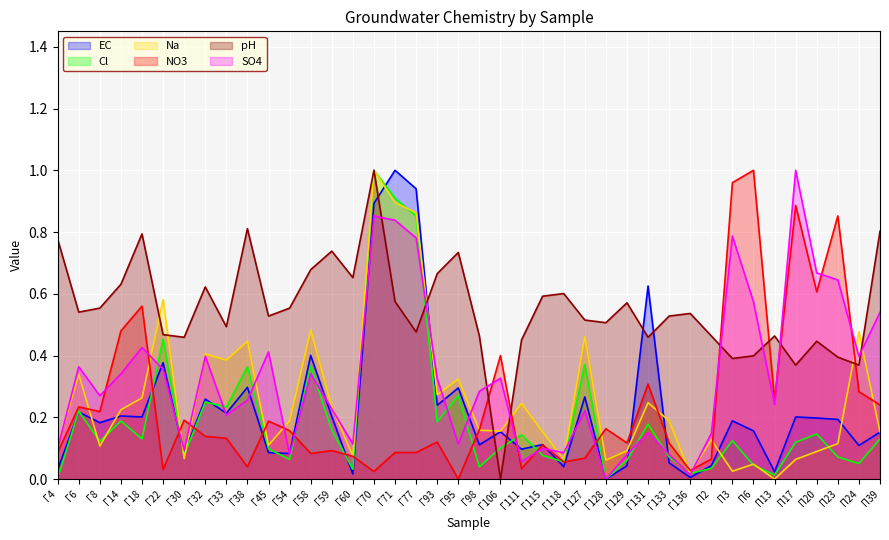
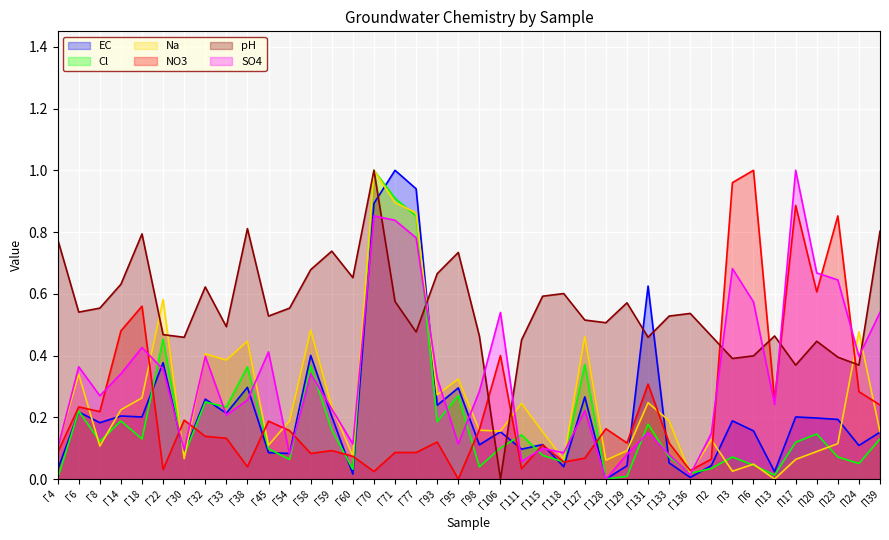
  {
    "EC": {
      "Γ4": 0.03,
      "Γ8": 0.18,
      "Γ14": 0.20,
      "Γ18": 0.20,
      "Γ22": 0.38,
      "Γ32": 0.26,
      "Γ38": 0.30,
      "Γ45": 0.09,
      "Γ58": 0.40,
      "Γ59": 0.20,
      "Γ60": 0.02,
      "Γ70": 0.89,
      "Γ71": 1.00,
      "Γ77": 0.94,
      "Γ93": 0.24,
      "Γ95": 0.30,
      "Γ98": 0.11,
      "Γ111": 0.10,
      "Γ118": 0.04,
      "Γ127": 0.27,
      "Γ129": 0.04,
      "Γ131": 0.63,
      "Γ133": 0.05,
      "Γ136": 0.01,
      "Π2": 0.04,
      "Π3": 0.19,
      "Π6": 0.16,
      "Π13": 0.02,
      "Π17": 0.20,
      "Π20": 0.20,
      "Π23": 0.19,
      "Π24": 0.11
    },
    "Cl": {
      "Γ4": 0.00,
      "Γ8": 0.12,
      "Γ14": 0.19,
      "Γ18": 0.13,
      "Γ22": 0.45,
      "Γ32": 0.25,
      "Γ33": 0.23,
      "Γ38": 0.36,
      "Γ45": 0.10,
      "Γ54": 0.06,
      "Γ58": 0.37,
      "Γ59": 0.16,
      "Γ60": 0.03,
      "Γ71": 0.91,
      "Γ77": 0.85,
      "Γ93": 0.19,
      "Γ95": 0.27,
      "Γ98": 0.04,
      "Γ106": 0.10,
      "Γ111": 0.14,
      "Γ115": 0.08,
      "Γ127": 0.37,
-     "Γ129": 0.06,
+     "Γ129": 0.01,
      "Γ131": 0.18,
      "Π2": 0.03,
-     "Π3": 0.12,
+     "Π3": 0.07,
      "Π13": 0.01,
      "Π17": 0.12,
      "Π20": 0.15,
      "Π23": 0.07,
      "Π24": 0.05,
      "Π39": 0.13
    },
    "Na": {
      "Γ6": 0.34,
      "Γ8": 0.11,
      "Γ14": 0.22,
      "Γ18": 0.26,
      "Γ22": 0.58,
      "Γ30": 0.07,
      "Γ33": 0.39,
      "Γ38": 0.45,
      "Γ45": 0.11,
      "Γ54": 0.19,
      "Γ58": 0.48,
      "Γ71": 0.90,
      "Γ77": 0.86,
      "Γ93": 0.27,
      "Γ95": 0.32,
      "Γ111": 0.24,
      "Γ115": 0.15,
      "Γ127": 0.46,
      "Γ128": 0.06,
      "Γ129": 0.09,
      "Γ131": 0.25,
      "Γ133": 0.19,
      "Π2": 0.13,
      "Π3": 0.03,
      "Π13": 0.00,
      "Π17": 0.06,
      "Π20": 0.09,
      "Π23": 0.11,
      "Π24": 0.48
    },
    "SO4": {
      "Γ6": 0.36,
      "Γ8": 0.27,
      "Γ14": 0.34,
      "Γ18": 0.43,
      "Γ22": 0.36,
      "Γ30": 0.09,
      "Γ38": 0.26,
      "Γ45": 0.41,
      "Γ58": 0.34,
      "Γ60": 0.11,
      "Γ70": 0.85,
      "Γ71": 0.84,
      "Γ77": 0.78,
      "Γ93": 0.33,
      "Γ95": 0.11,
      "Γ98": 0.28,
-     "Γ106": 0.33,
+     "Γ106": 0.54,
      "Γ111": 0.06,
      "Γ115": 0.10,
      "Γ118": 0.09,
      "Γ127": 0.22,
      "Γ129": 0.08,
      "Γ131": 0.15,
      "Π2": 0.15,
-     "Π3": 0.79,
+     "Π3": 0.68,
      "Π6": 0.57,
      "Π13": 0.24,
      "Π17": 1.00,
      "Π20": 0.67,
      "Π23": 0.64,
      "Π24": 0.40,
      "Π39": 0.54
    }
  }
